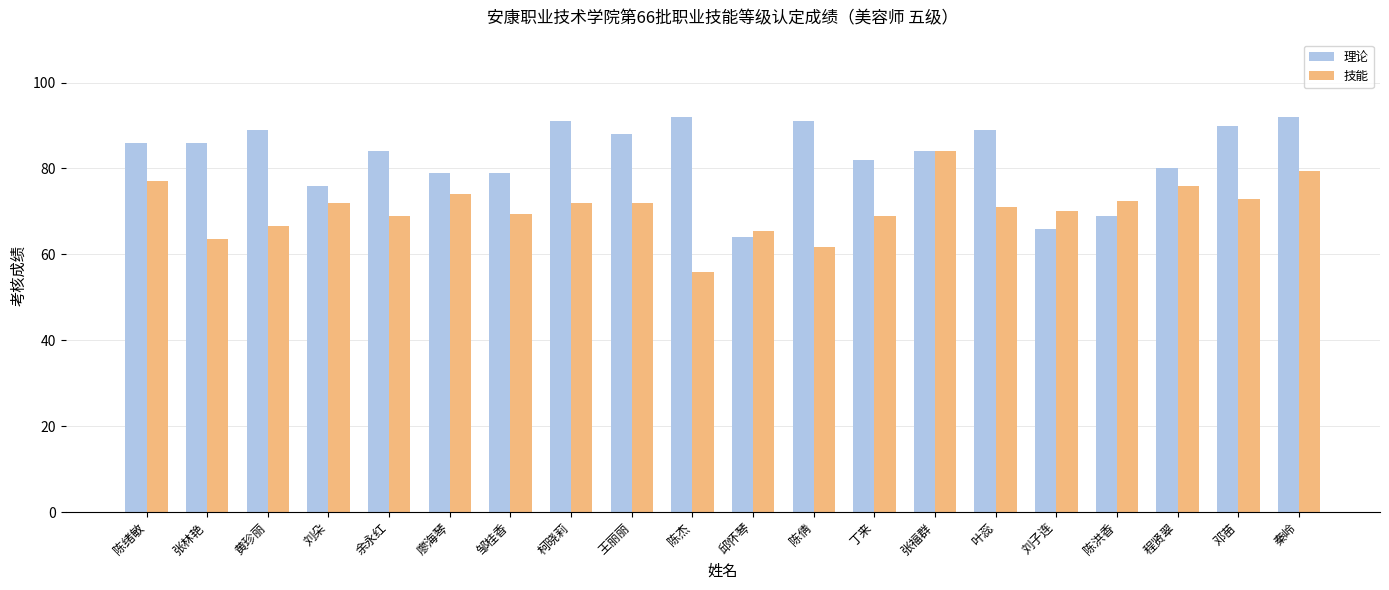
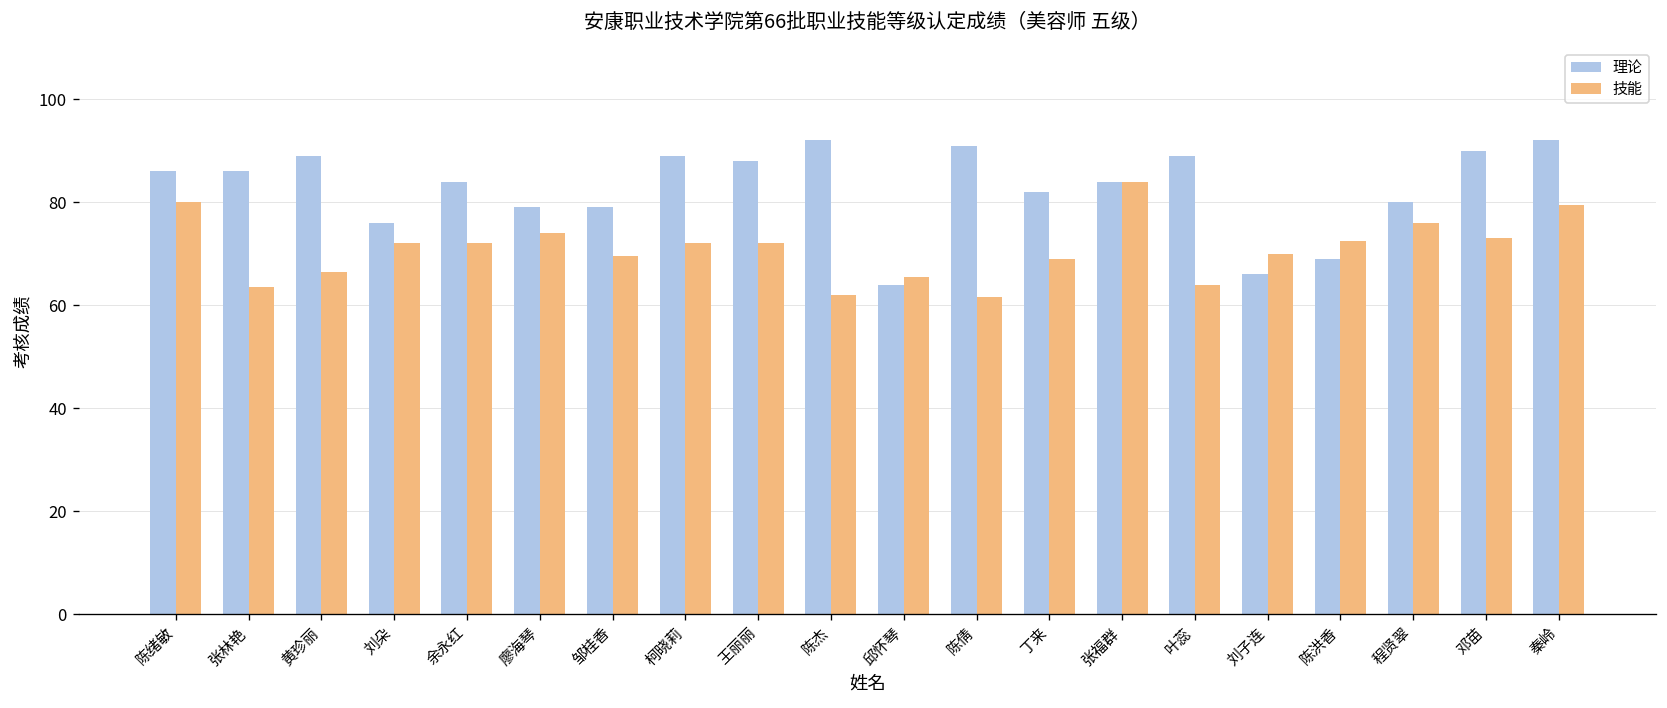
  {
    "理论": {
      "陈绪敏": 86,
      "张林艳": 86,
      "黄珍丽": 89,
      "刘朵": 76,
      "余永红": 84,
      "廖海琴": 79,
      "邹桂香": 79,
-     "柯晓莉": 91,
+     "柯晓莉": 89,
      "王丽丽": 88,
      "陈杰": 92,
      "邱怀琴": 64,
      "陈倩": 91,
      "丁来": 82,
      "张福群": 84,
      "叶蕊": 89,
      "刘子连": 66,
      "陈洪香": 69,
      "程贤翠": 80,
      "邓苗": 90,
      "秦岭": 92
    },
    "技能": {
-     "陈绪敏": 77,
+     "陈绪敏": 80,
      "张林艳": 64,
      "黄珍丽": 67,
      "刘朵": 72,
-     "余永红": 69,
+     "余永红": 72,
      "廖海琴": 74,
      "邹桂香": 70,
      "柯晓莉": 72,
      "王丽丽": 72,
-     "陈杰": 56,
+     "陈杰": 62,
      "邱怀琴": 66,
      "陈倩": 62,
      "丁来": 69,
      "张福群": 84,
-     "叶蕊": 71,
+     "叶蕊": 64,
      "刘子连": 70,
      "陈洪香": 73,
      "程贤翠": 76,
      "邓苗": 73,
      "秦岭": 80
    }
  }
